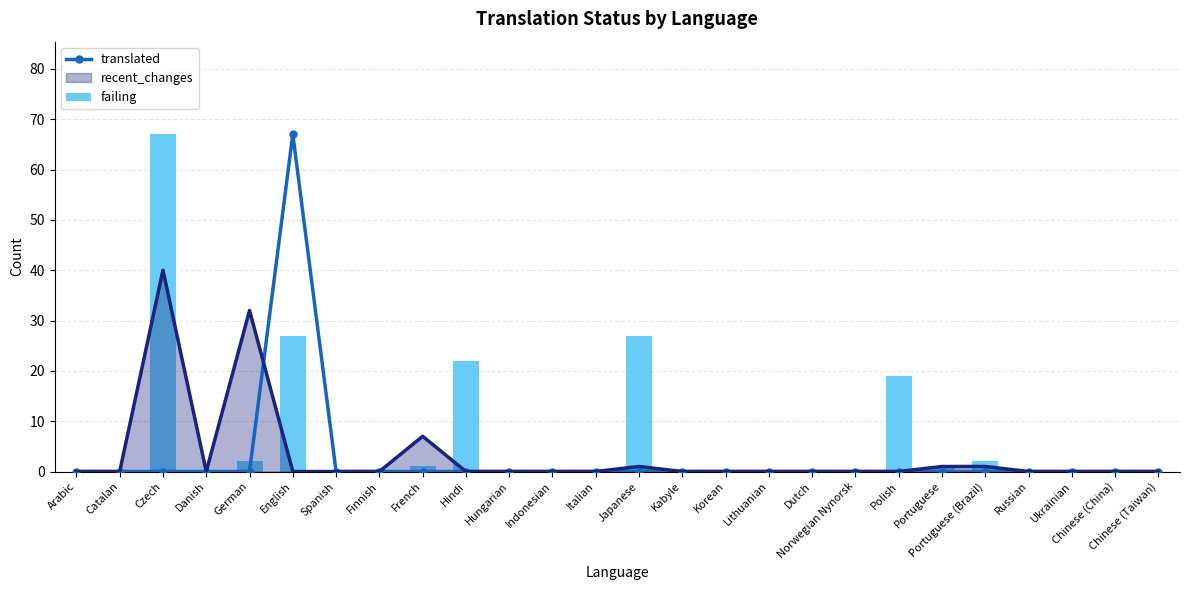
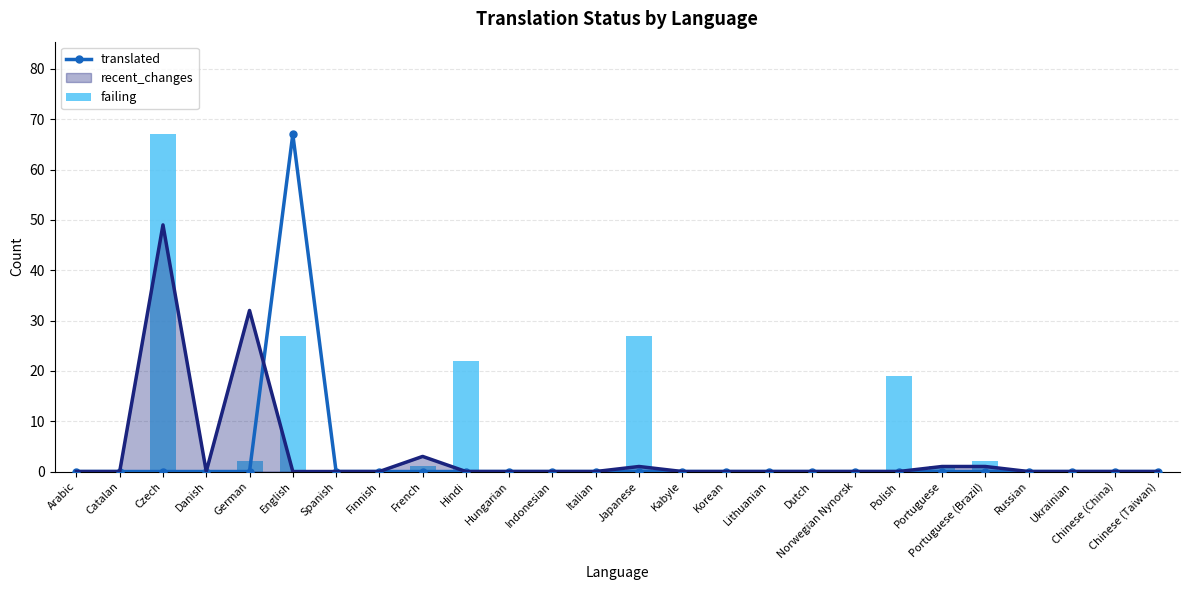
  {
    "failing": {
      "Arabic": 0,
      "Catalan": 0,
      "Czech": 67,
      "Danish": 0,
      "German": 2,
      "English": 27,
      "Spanish": 0,
      "Finnish": 0,
      "French": 1,
      "Hindi": 22,
      "Hungarian": 0,
      "Indonesian": 0,
      "Italian": 0,
      "Japanese": 27,
      "Kabyle": 0,
      "Korean": 0,
      "Lithuanian": 0,
      "Dutch": 0,
      "Norwegian Nynorsk": 0,
      "Polish": 19,
      "Portuguese": 1,
      "Portuguese (Brazil)": 2,
      "Russian": 0,
      "Ukrainian": 0,
      "Chinese (China)": 0,
      "Chinese (Taiwan)": 0
    },
    "recent_changes": {
-     "Czech": 40,
+     "Czech": 49,
      "German": 32,
      "English": 0,
-     "French": 7,
+     "French": 3,
      "Japanese": 1,
      "Portuguese": 1,
      "Portuguese (Brazil)": 1
    },
    "translated": {
      "Czech": 0,
      "German": 0,
      "English": 67,
      "French": 0,
      "Japanese": 0,
      "Portuguese": 0,
      "Portuguese (Brazil)": 0
    }
  }
